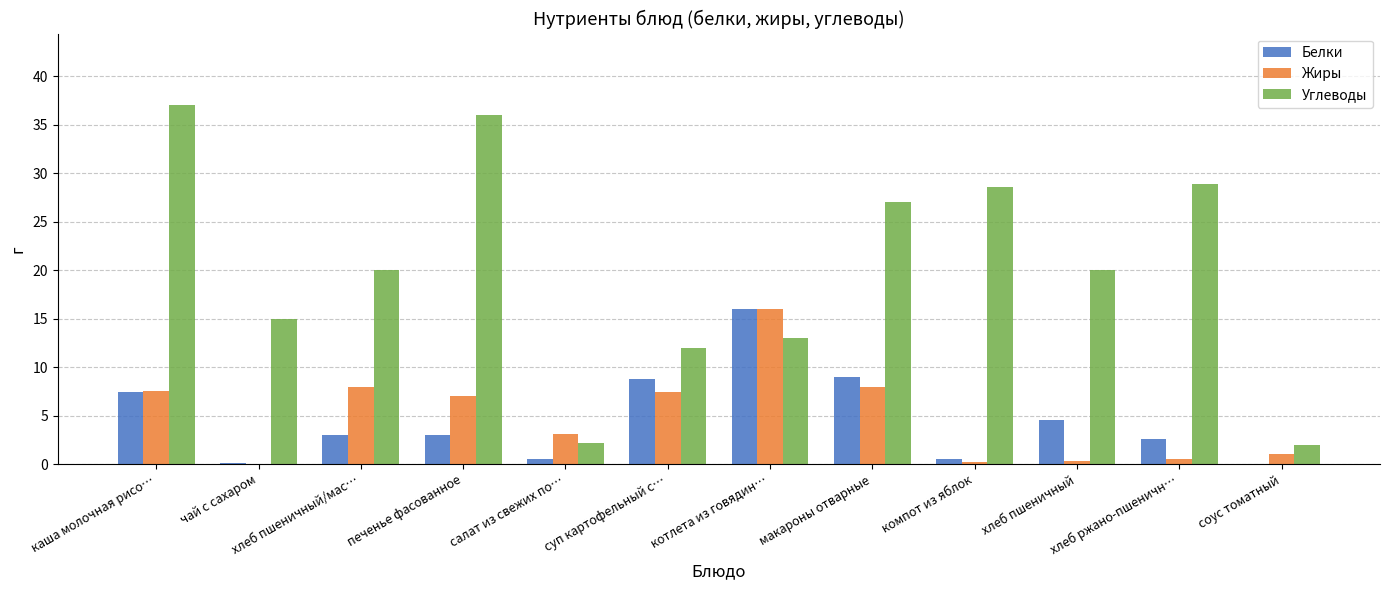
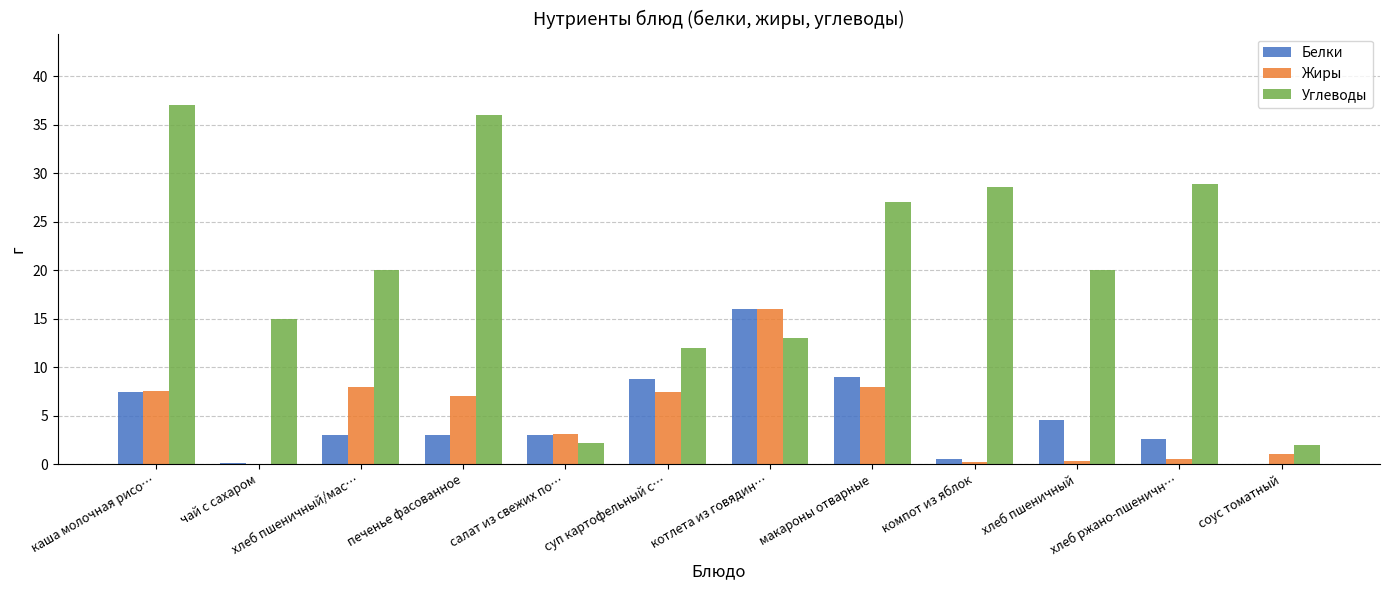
  {
    "Белки": {
      "каша молочная рисо…": 7,
      "хлеб пшеничный/мас…": 3,
      "печенье фасованное": 3,
-     "салат из свежих по…": 1,
+     "салат из свежих по…": 3,
      "суп картофельный с…": 9,
      "котлета из говядин…": 16,
      "макароны отварные": 9,
      "компот из яблок": 1,
      "хлеб пшеничный": 5,
      "хлеб ржано-пшеничн…": 3,
      "соус томатный": 0
    },
    "Жиры": {
      "каша молочная рисо…": 8,
      "чай с сахаром": 0,
      "хлеб пшеничный/мас…": 8,
      "печенье фасованное": 7,
      "салат из свежих по…": 3,
      "суп картофельный с…": 7,
      "котлета из говядин…": 16,
      "макароны отварные": 8,
      "хлеб пшеничный": 0,
      "хлеб ржано-пшеничн…": 1,
      "соус томатный": 1
    },
    "Углеводы": {
      "каша молочная рисо…": 37,
      "чай с сахаром": 15,
      "хлеб пшеничный/мас…": 20,
      "печенье фасованное": 36,
      "салат из свежих по…": 2,
      "суп картофельный с…": 12,
      "котлета из говядин…": 13,
      "макароны отварные": 27,
      "компот из яблок": 29,
      "хлеб пшеничный": 20,
      "хлеб ржано-пшеничн…": 29,
      "соус томатный": 2
    }
  }
